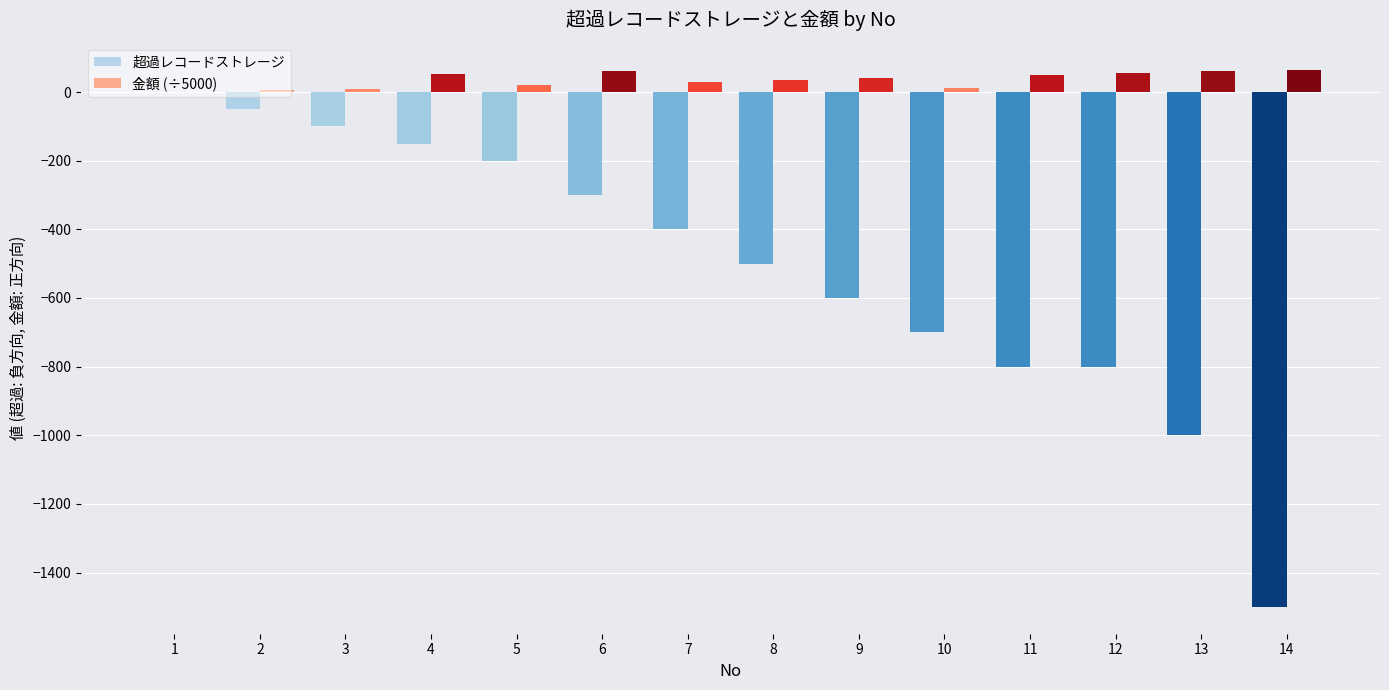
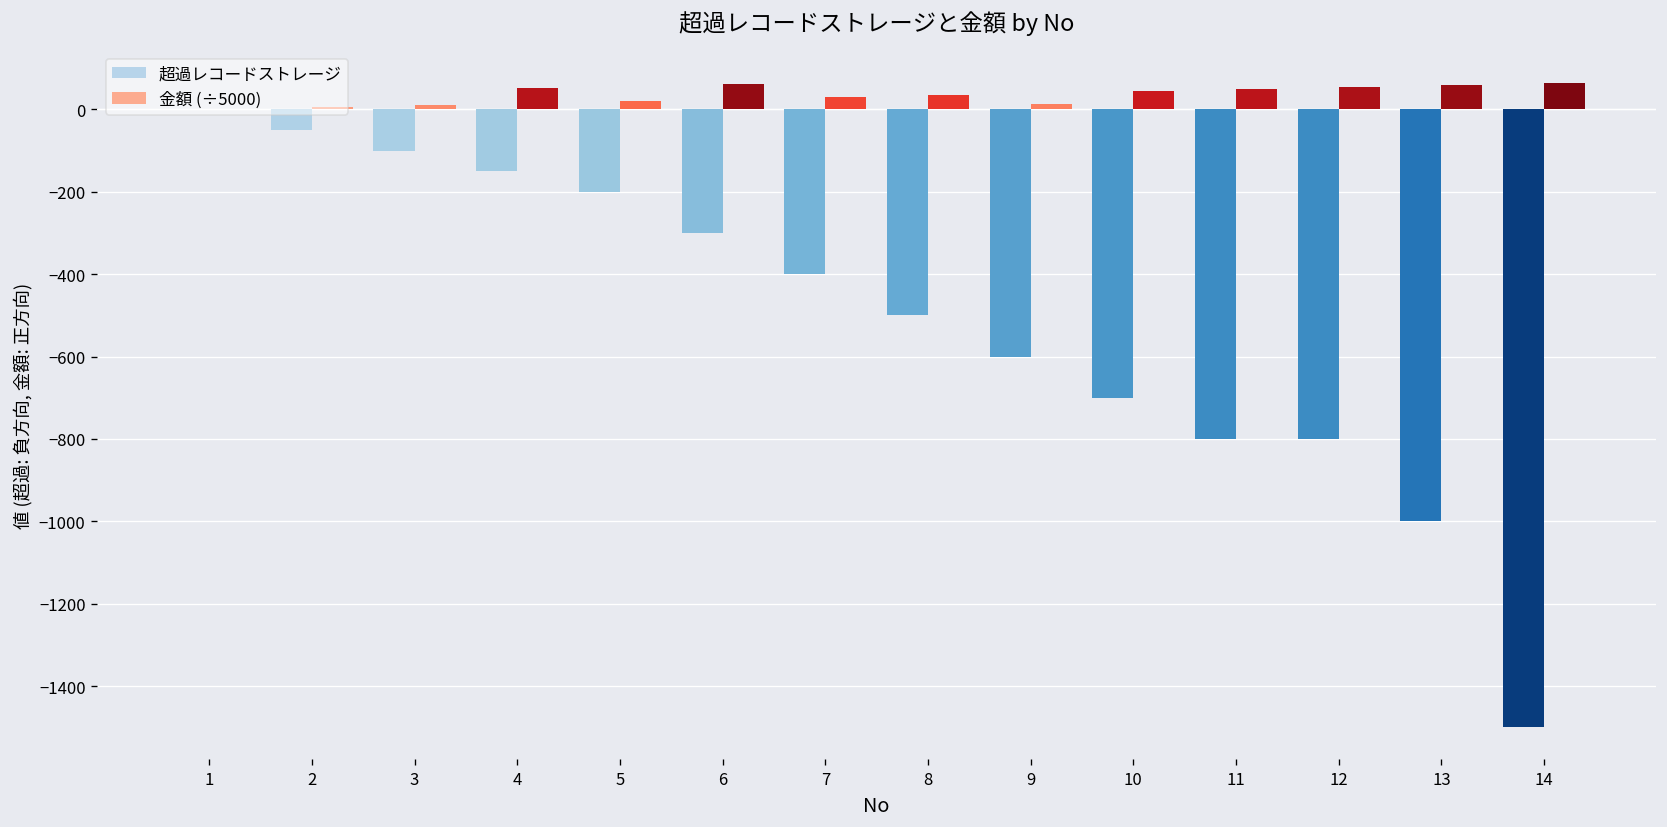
  {
    "超過レコードストレージ": {
      "2": -50,
      "3": -100,
      "4": -150,
      "5": -200,
      "6": -300,
      "7": -400,
      "8": -500,
      "9": -600,
      "10": -700,
      "11": -800,
      "12": -800,
      "13": -1000,
      "14": -1500
    },
    "金額 (÷5000)": {
      "3": 10,
      "4": 50,
      "5": 20,
      "6": 60,
      "7": 30,
      "8": 40,
-     "9": 40,
-     "10": 10,
+     "9": 10,
+     "10": 50,
      "11": 50,
      "12": 60,
      "13": 60,
      "14": 70
    }
  }
